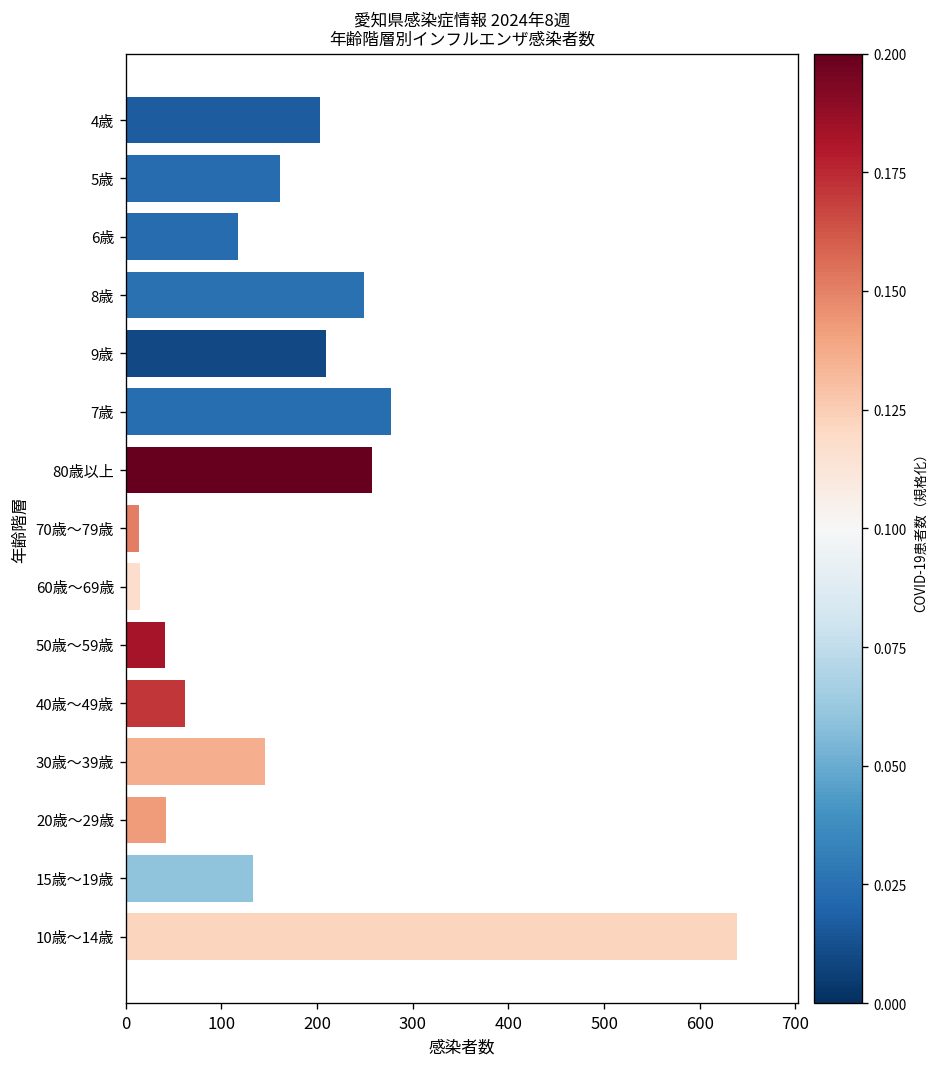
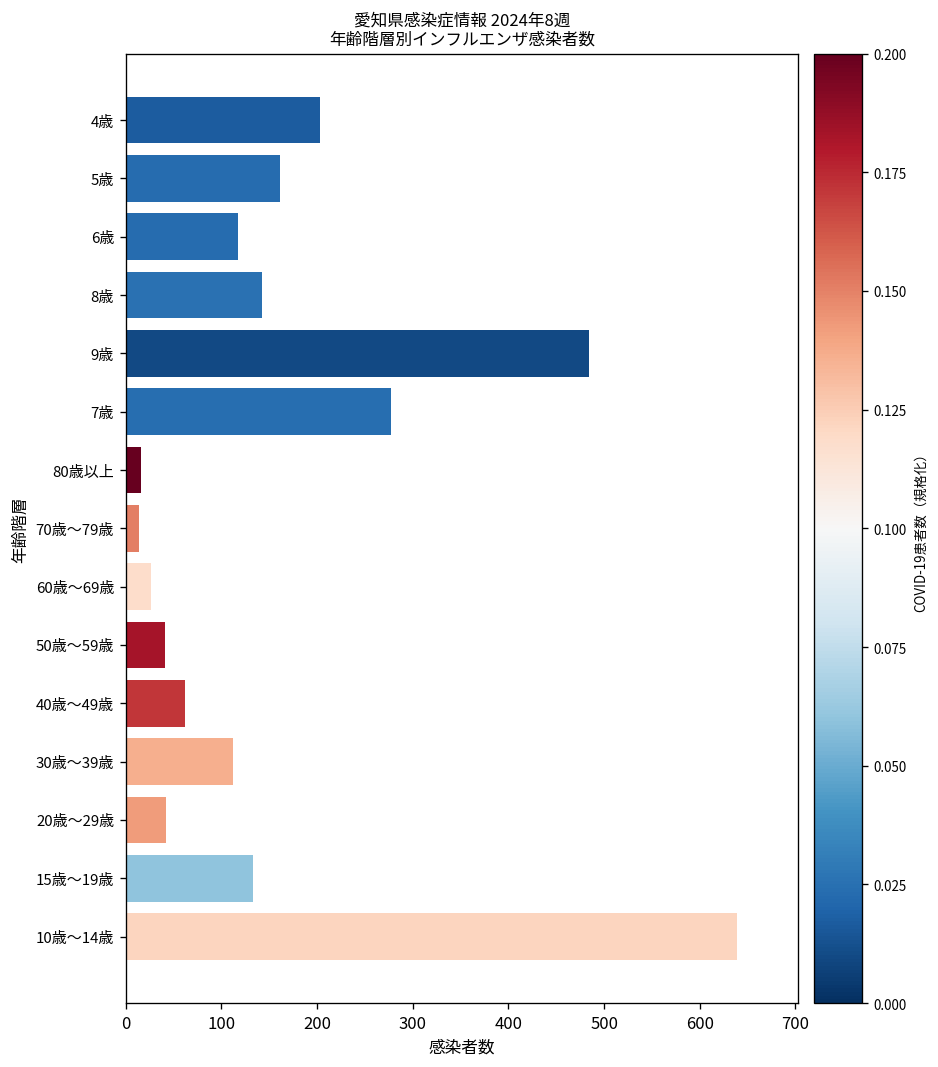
  {
    "4歳": 200,
    "5歳": 160,
    "6歳": 120,
-   "8歳": 250,
-   "9歳": 210,
+   "8歳": 140,
+   "9歳": 480,
    "7歳": 280,
-   "80歳以上": 260,
+   "80歳以上": 20,
    "70歳～79歳": 10,
-   "60歳～69歳": 20,
+   "60歳～69歳": 30,
    "50歳～59歳": 40,
    "40歳～49歳": 60,
-   "30歳～39歳": 150,
+   "30歳～39歳": 110,
    "20歳～29歳": 40,
    "15歳～19歳": 130,
    "10歳～14歳": 640
  }
